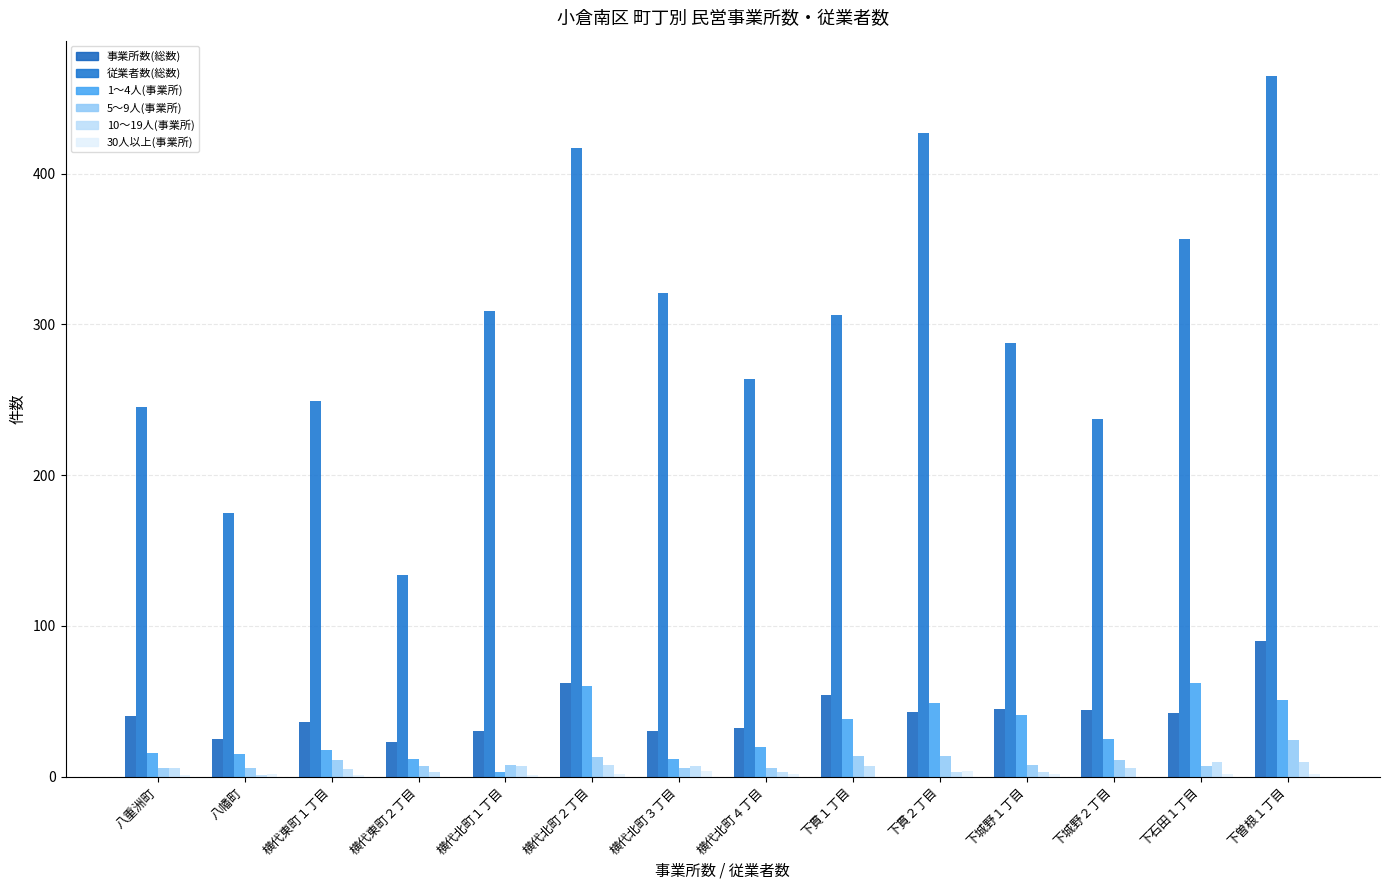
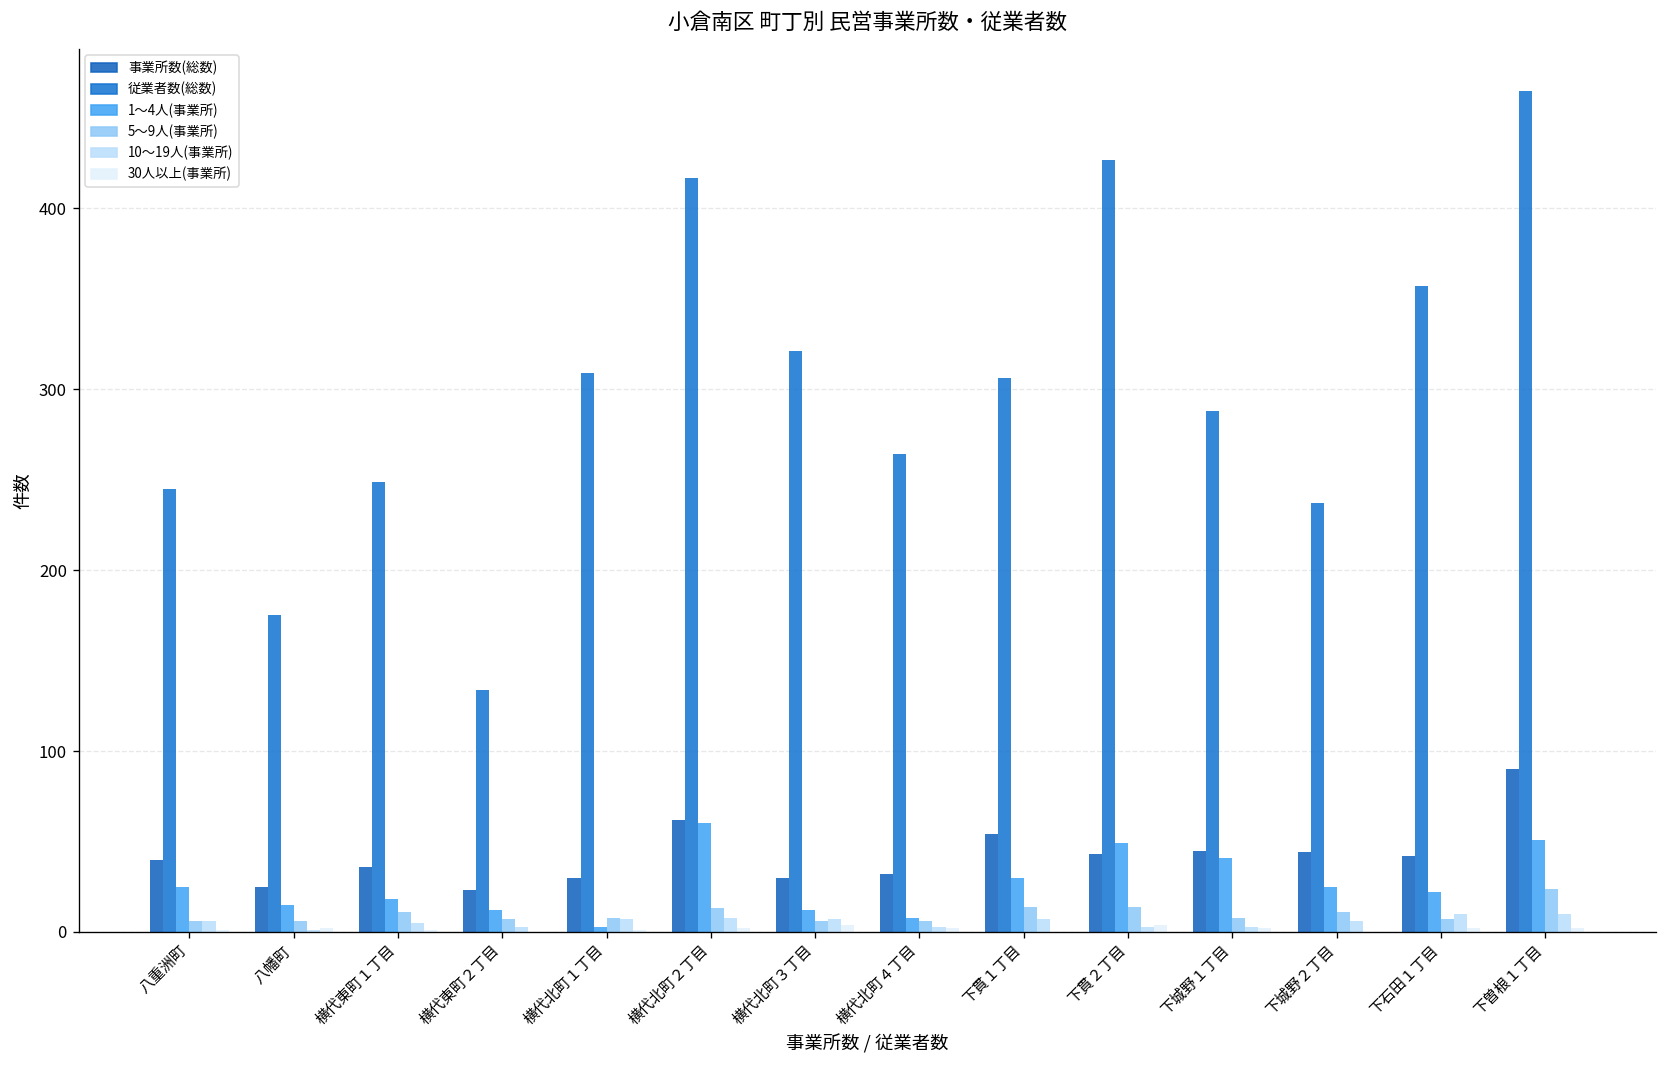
  {
    "1～4人(事業所)": {
-     "八重洲町": 16,
+     "八重洲町": 25,
      "八幡町": 15,
      "横代東町１丁目": 18,
      "横代東町２丁目": 12,
      "横代北町１丁目": 3,
      "横代北町２丁目": 60,
      "横代北町３丁目": 12,
-     "横代北町４丁目": 20,
-     "下貫１丁目": 38,
+     "横代北町４丁目": 8,
+     "下貫１丁目": 30,
      "下貫２丁目": 49,
      "下城野１丁目": 41,
      "下城野２丁目": 25,
-     "下石田１丁目": 62,
+     "下石田１丁目": 22,
      "下曽根１丁目": 51
    }
  }
